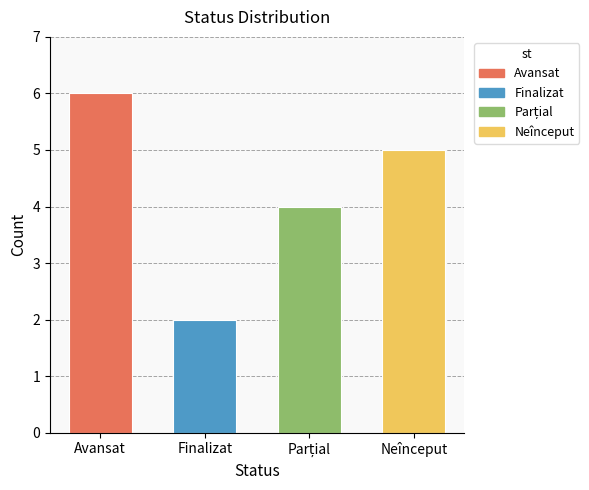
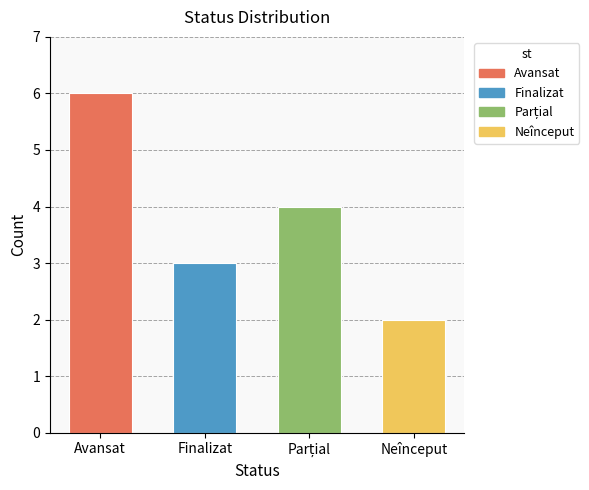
  {
    "Finalizat": {
-     "Finalizat": 2
+     "Finalizat": 3
    },
    "Parțial": {
      "Parțial": 4
    },
    "Neînceput": {
-     "Neînceput": 5
+     "Neînceput": 2
    }
  }
